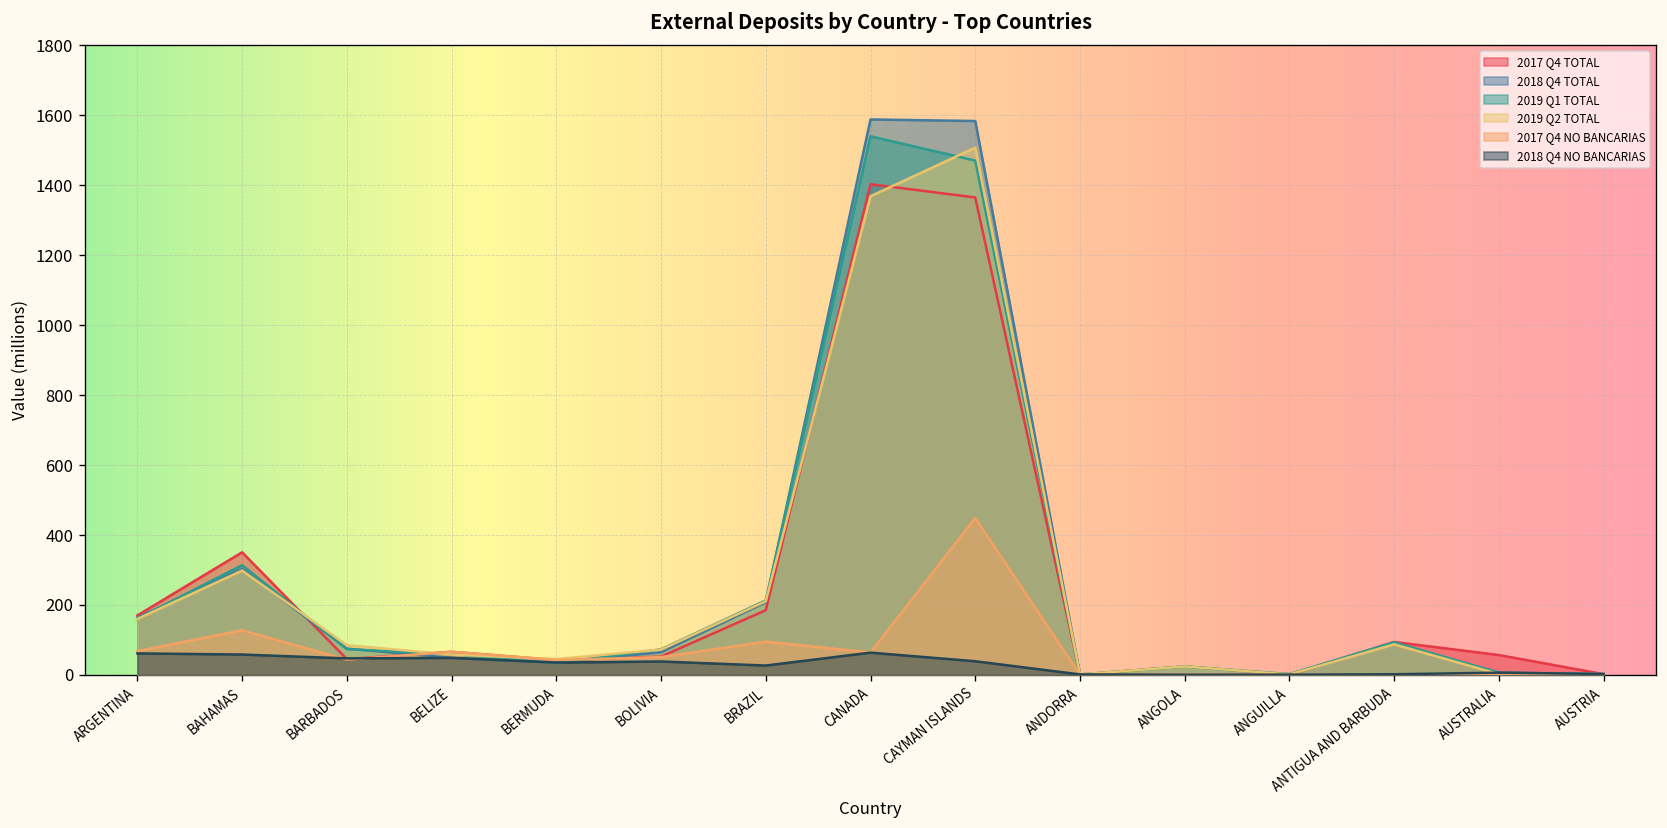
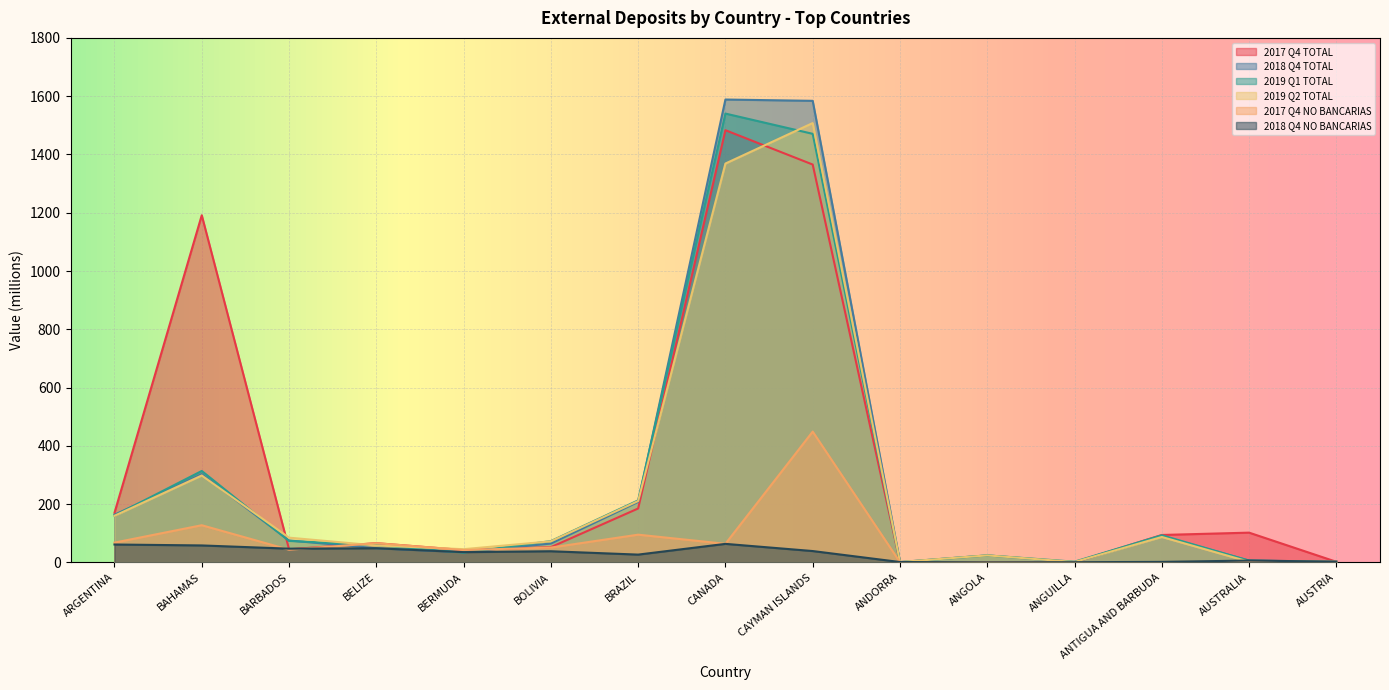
  {
    "2017 Q4 TOTAL": {
-     "BAHAMAS": 350,
+     "BAHAMAS": 1190,
      "BRAZIL": 180,
-     "CANADA": 1400,
+     "CANADA": 1480,
      "CAYMAN ISLANDS": 1370,
-     "AUSTRALIA": 60
+     "AUSTRALIA": 100
    },
    "2018 Q4 NO BANCARIAS": {
      "BAHAMAS": 60,
      "BOLIVIA": 40,
      "BRAZIL": 30,
      "CAYMAN ISLANDS": 40
    }
  }
